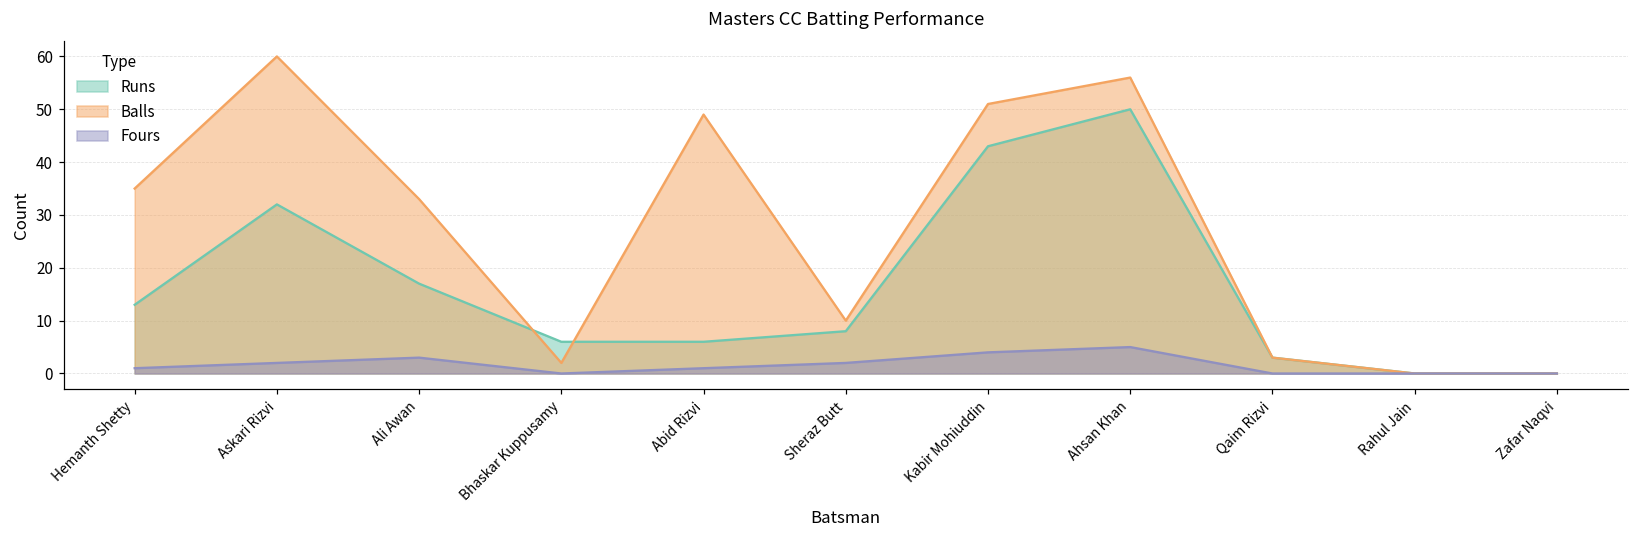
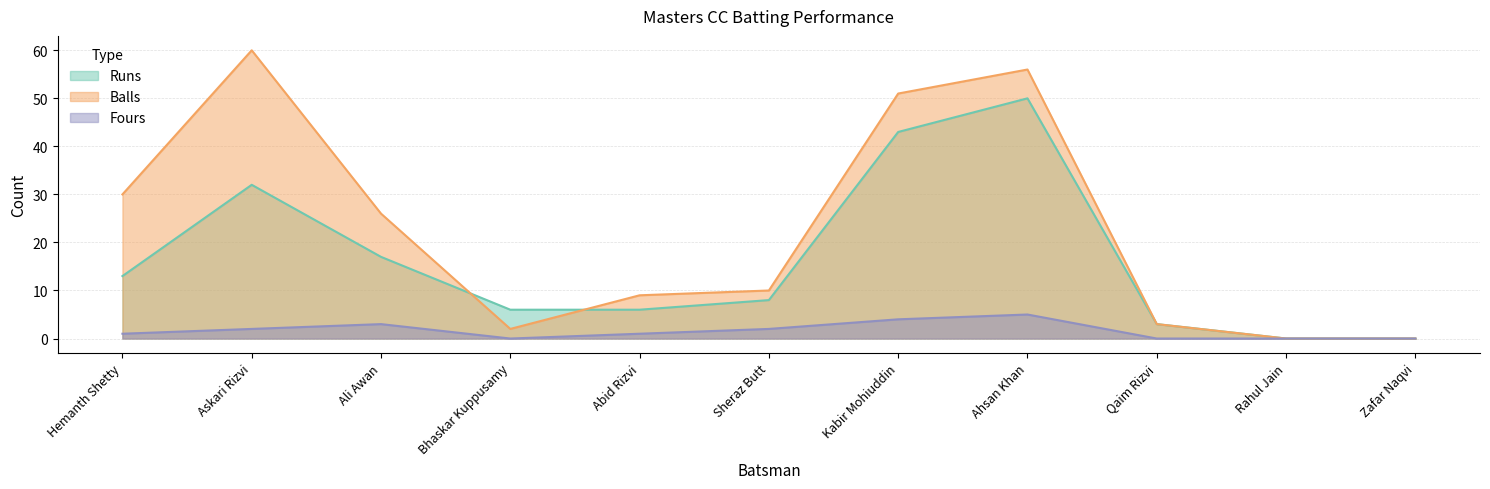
  {
    "Balls": {
-     "Hemanth Shetty": 35,
+     "Hemanth Shetty": 30,
      "Askari Rizvi": 60,
-     "Ali Awan": 33,
+     "Ali Awan": 26,
      "Bhaskar Kuppusamy": 2,
-     "Abid Rizvi": 49,
+     "Abid Rizvi": 9,
      "Sheraz Butt": 10,
      "Kabir Mohiuddin": 51,
      "Ahsan Khan": 56
    }
  }
